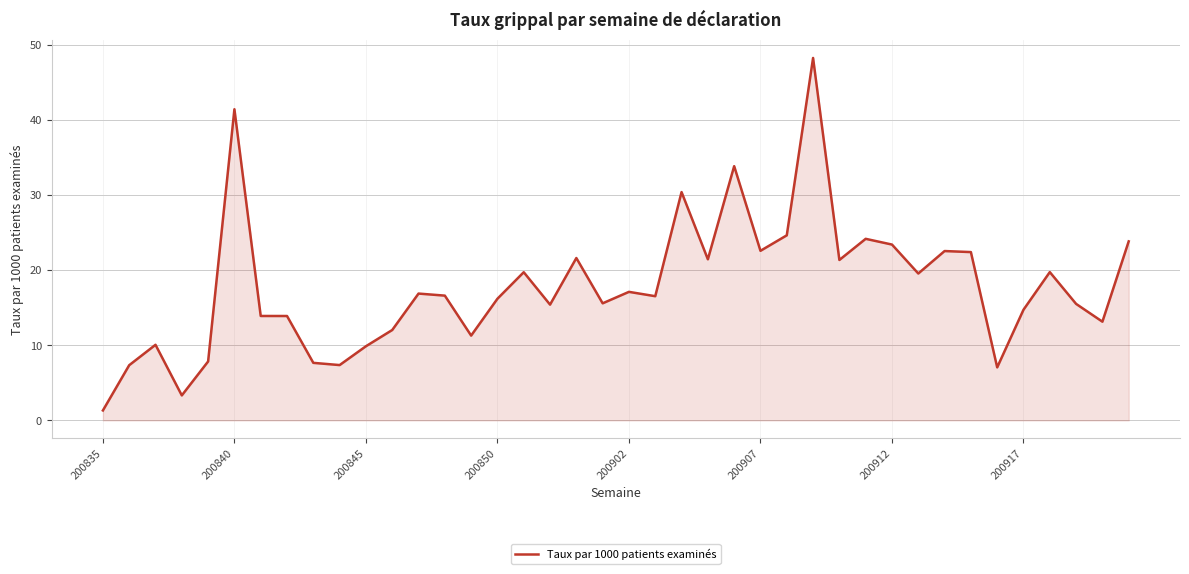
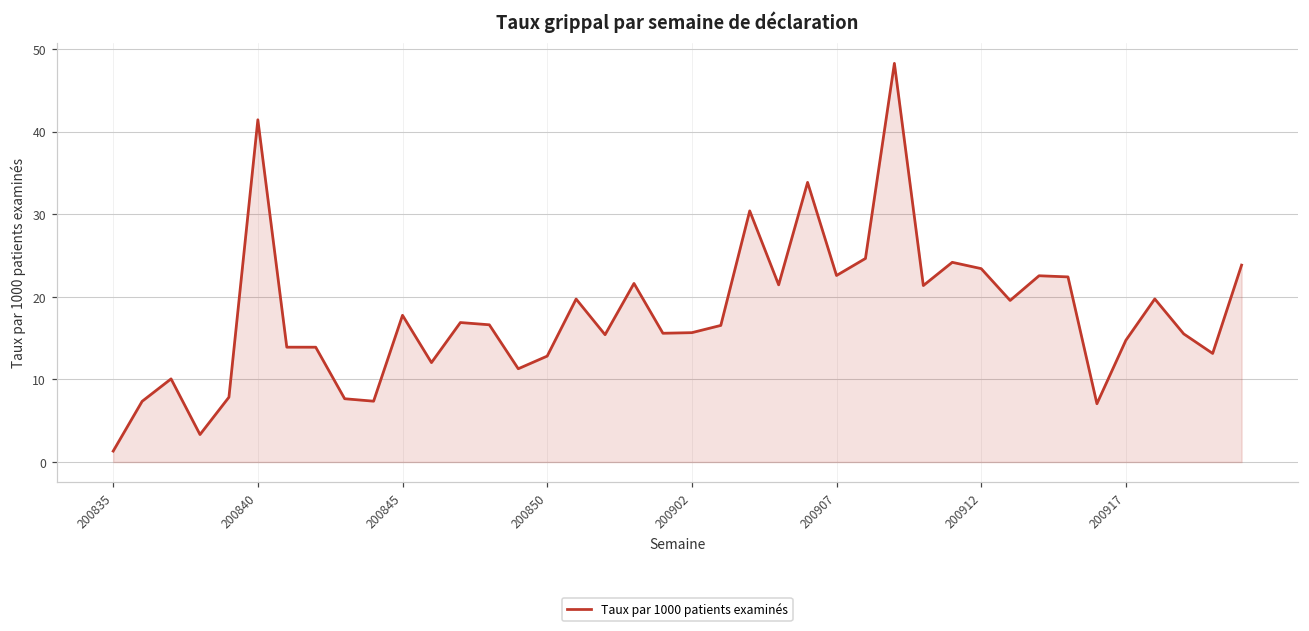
  {
    "200835": 1,
    "200840": 41,
-   "200845": 10,
-   "200850": 16,
-   "200902": 17,
+   "200845": 18,
+   "200850": 13,
+   "200902": 16,
    "200907": 23,
    "200912": 23,
    "200917": 15
  }
